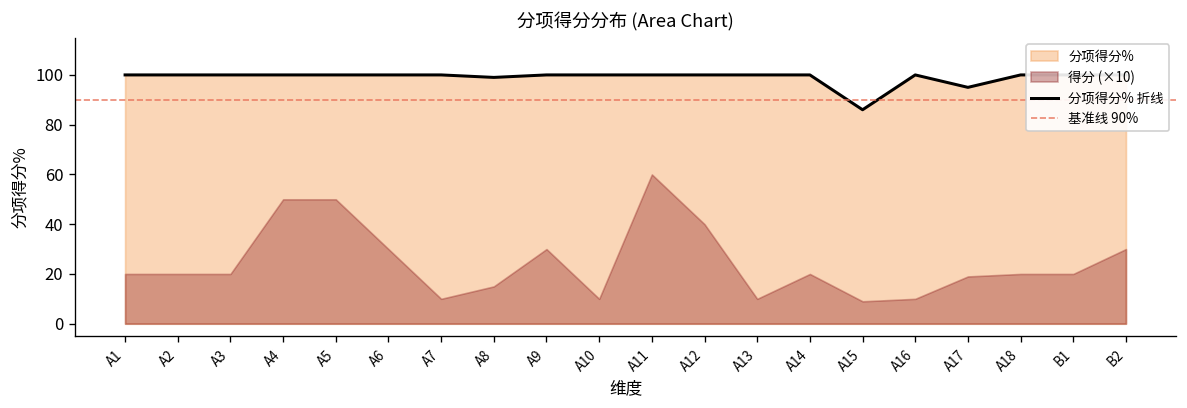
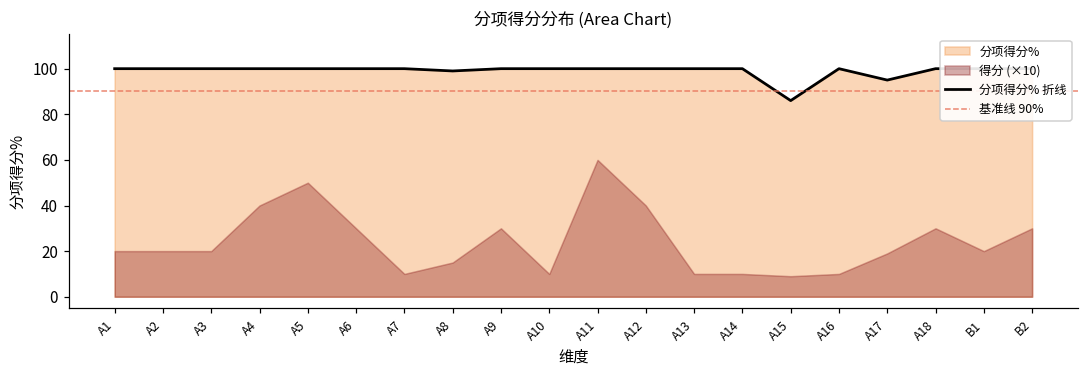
  {
    "分项得分%": {
      "A1": 100,
      "A2": 100,
      "A3": 100,
      "A4": 100,
      "A5": 100,
      "A6": 100,
      "A7": 100,
      "A8": 99,
      "A9": 100,
      "A10": 100,
      "A11": 100,
      "A12": 100,
      "A13": 100,
      "A14": 100,
      "A15": 86,
      "A16": 100,
      "A17": 95,
      "A18": 100
    },
    "得分 (×10)": {
      "A1": 20,
      "A2": 20,
      "A3": 20,
-     "A4": 50,
+     "A4": 40,
      "A5": 50,
      "A6": 30,
      "A7": 10,
      "A8": 15,
      "A9": 30,
      "A10": 10,
      "A11": 60,
      "A12": 40,
      "A13": 10,
-     "A14": 20,
+     "A14": 10,
      "A15": 9,
      "A16": 10,
      "A17": 19,
-     "A18": 20,
+     "A18": 30,
      "B1": 20,
      "B2": 30
    }
  }
